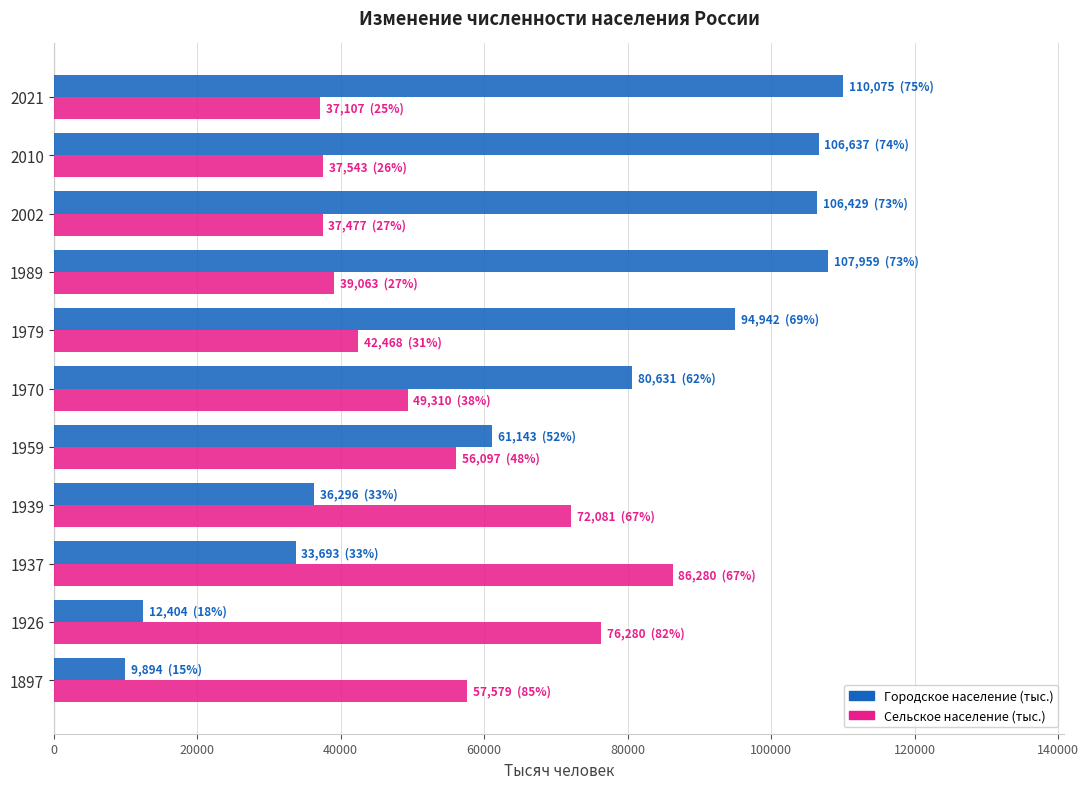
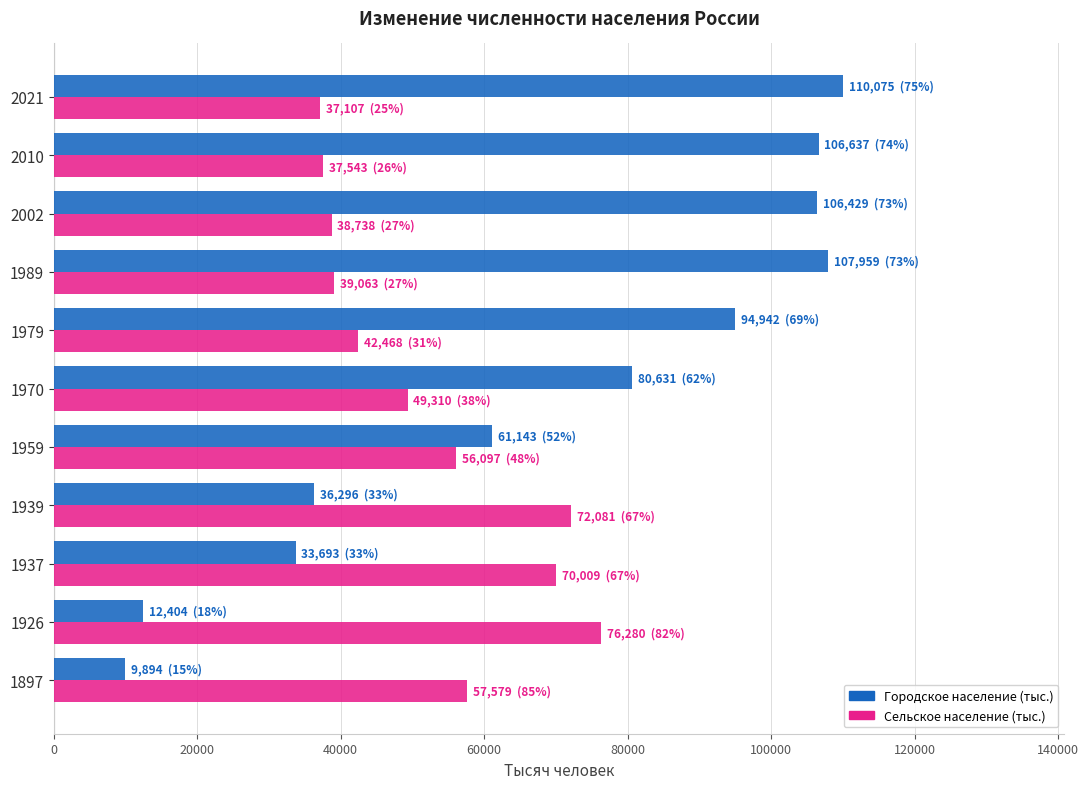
  {
    "Городское население (тыс.)": {
      "2021": "110,075",
      "2010": "106,637",
      "2002": "106,429",
      "1989": "107,959",
      "1979": "94,942",
      "1970": "80,631",
      "1959": "61,143",
      "1939": "36,296",
      "1937": "33,693",
      "1926": "12,404",
      "1897": "9,894"
    },
    "Сельское население (тыс.)": {
      "2021": "37,107",
      "2010": "37,543",
-     "2002": "37,477",
+     "2002": "38,738",
      "1989": "39,063",
      "1979": "42,468",
      "1970": "49,310",
      "1959": "56,097",
      "1939": "72,081",
-     "1937": "86,280",
+     "1937": "70,009",
      "1926": "76,280",
      "1897": "57,579"
    }
  }
